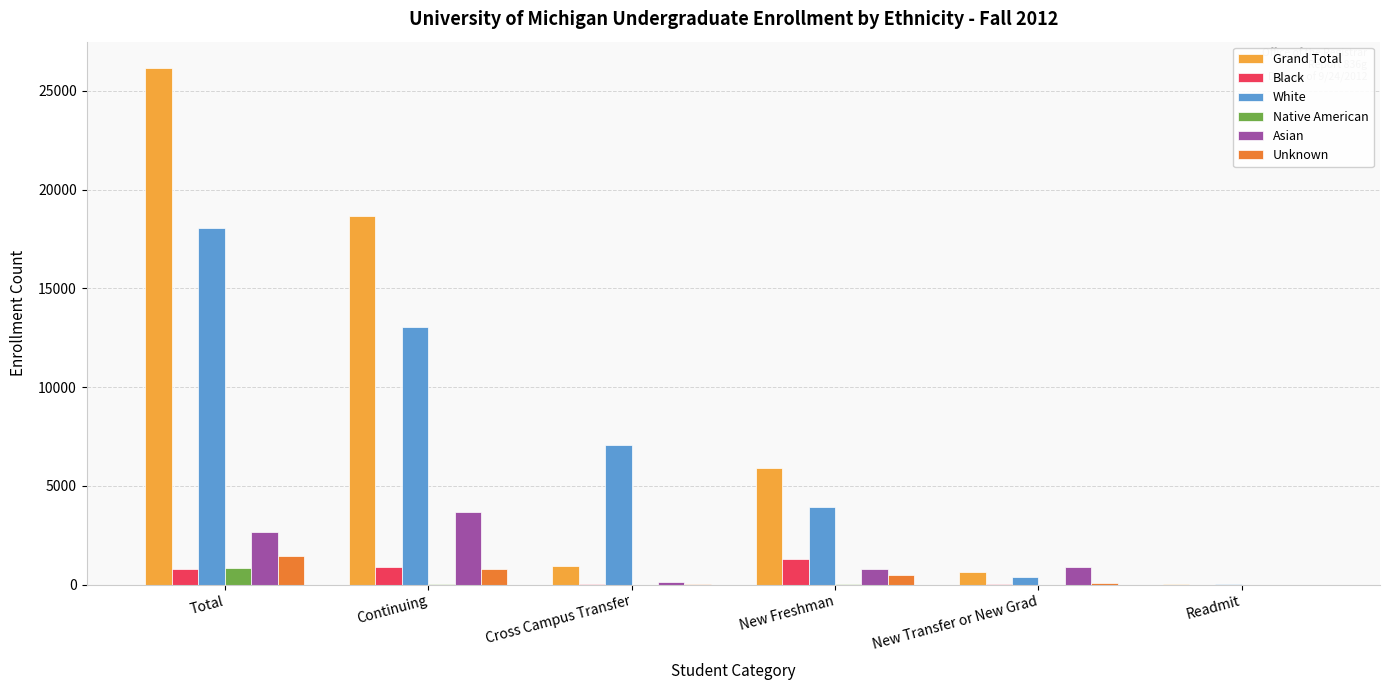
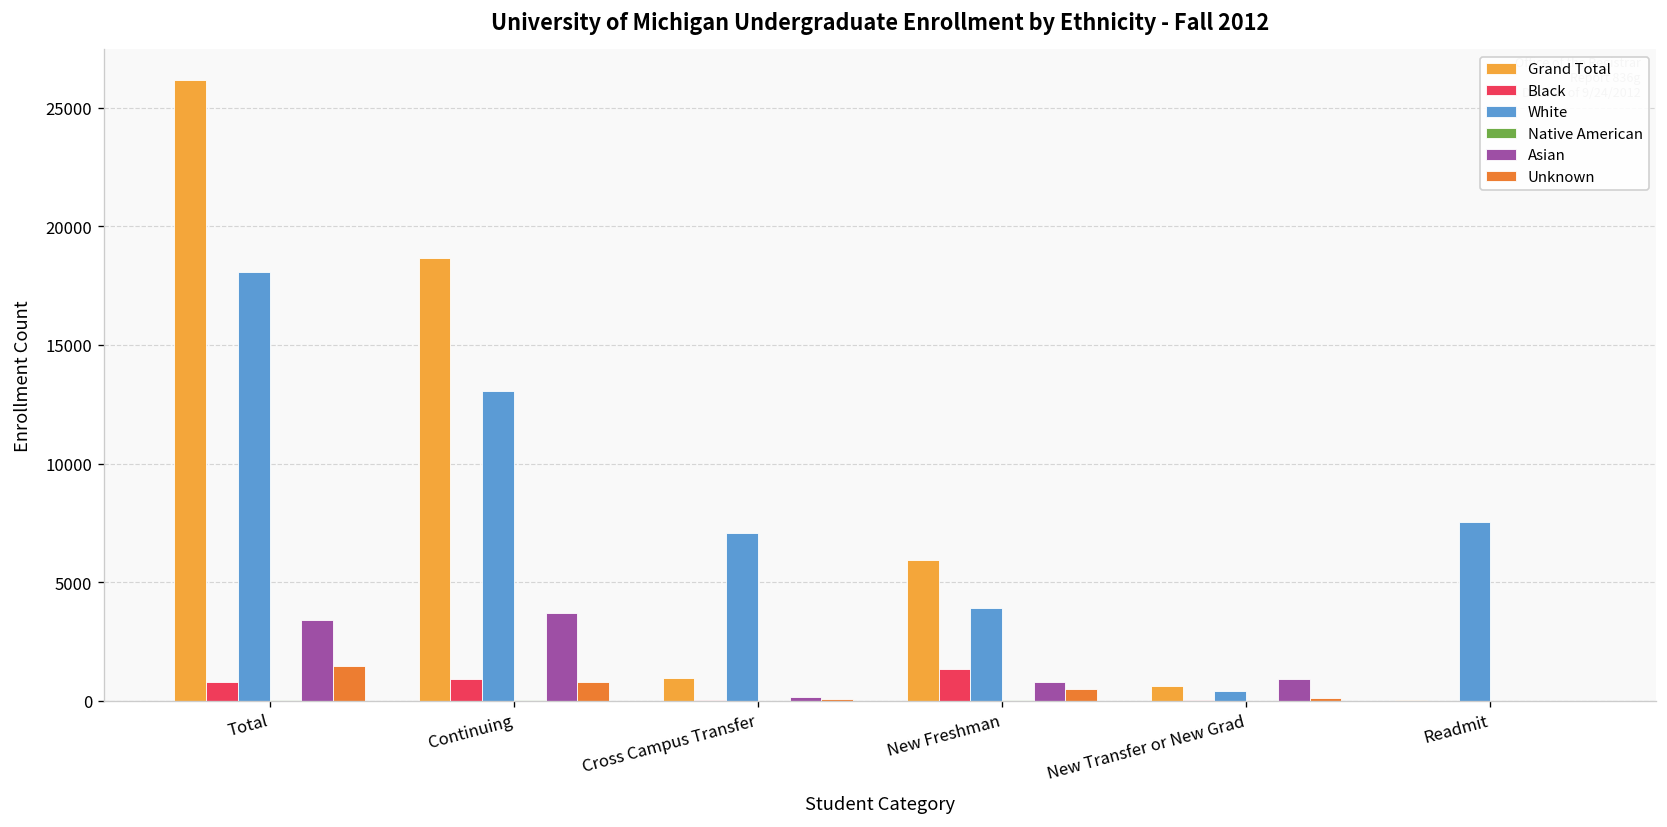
  {
    "Black": {
      "Total": 800,
      "Continuing": 900,
      "New Freshman": 1300,
      "Readmit": 0
    },
    "White": {
      "Total": 18100,
      "Continuing": 13100,
      "Cross Campus Transfer": 7100,
      "New Freshman": 3900,
      "New Transfer or New Grad": 400,
-     "Readmit": 0
+     "Readmit": 7600
    },
    "Native American": {
-     "Total": 800,
+     "Total": 0,
      "Cross Campus Transfer": 0,
      "Readmit": 0
    },
    "Asian": {
-     "Total": 2700,
+     "Total": 3400,
      "Continuing": 3700,
      "Cross Campus Transfer": 100,
      "New Freshman": 800,
      "New Transfer or New Grad": 900
    }
  }
